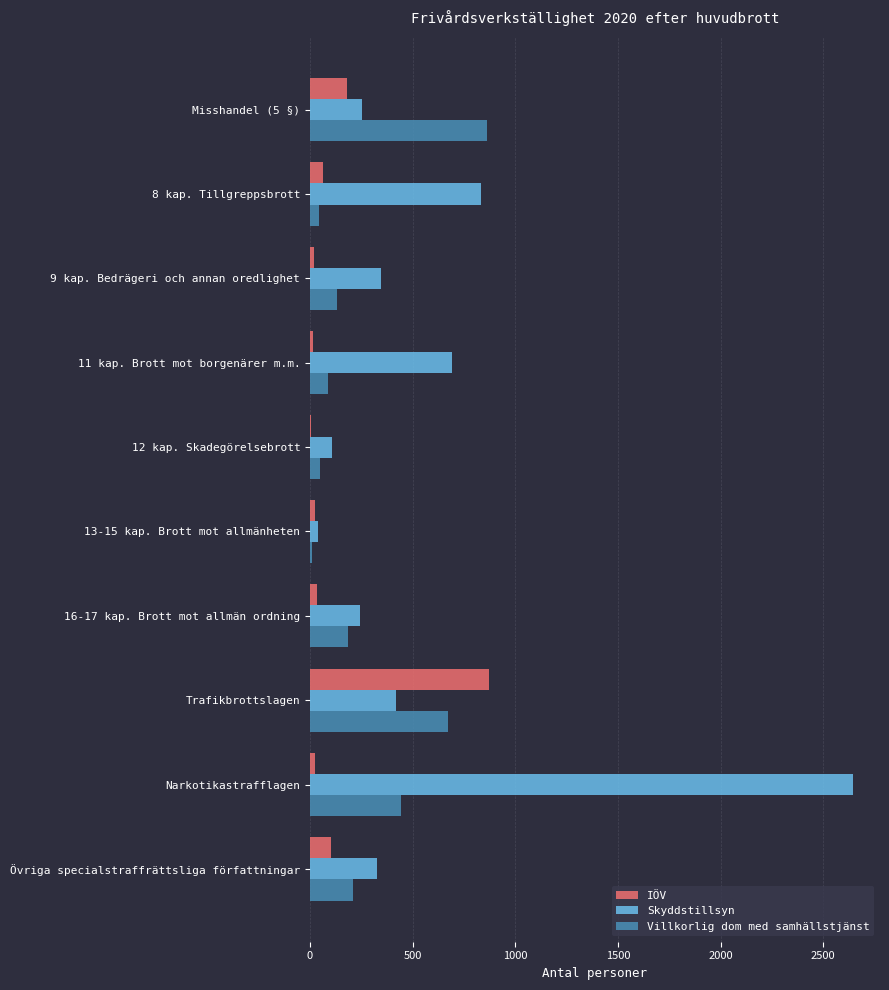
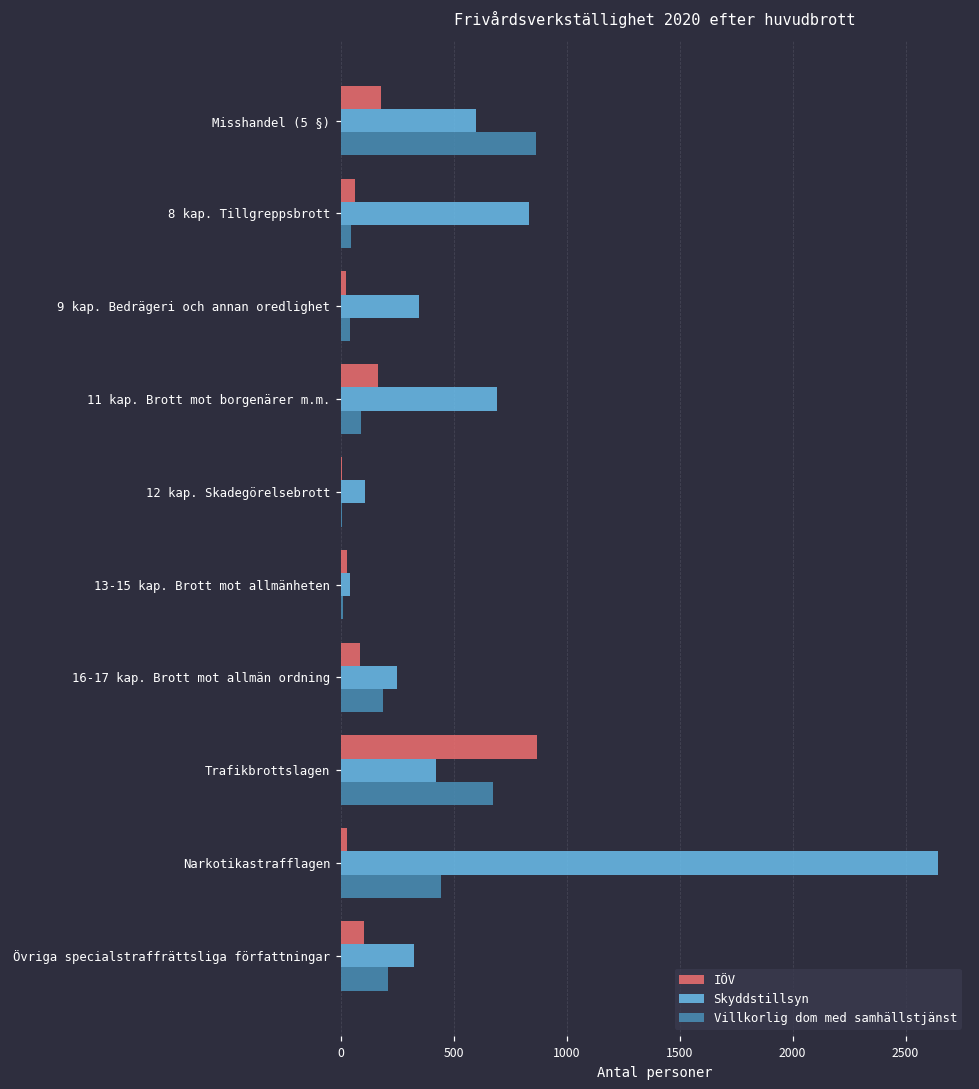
  {
    "IÖV": {
      "Misshandel (5 §)": 180,
      "8 kap. Tillgreppsbrott": 60,
      "9 kap. Bedrägeri och annan oredlighet": 20,
-     "11 kap. Brott mot borgenärer m.m.": 20,
+     "11 kap. Brott mot borgenärer m.m.": 170,
      "13-15 kap. Brott mot allmänheten": 30,
-     "16-17 kap. Brott mot allmän ordning": 40,
+     "16-17 kap. Brott mot allmän ordning": 90,
      "Trafikbrottslagen": 870,
      "Narkotikastrafflagen": 30,
      "Övriga specialstraffrättsliga författningar": 100
    },
    "Skyddstillsyn": {
-     "Misshandel (5 §)": 250,
+     "Misshandel (5 §)": 600,
      "8 kap. Tillgreppsbrott": 830,
      "9 kap. Bedrägeri och annan oredlighet": 350,
      "11 kap. Brott mot borgenärer m.m.": 690,
      "12 kap. Skadegörelsebrott": 110,
      "13-15 kap. Brott mot allmänheten": 40,
      "16-17 kap. Brott mot allmän ordning": 250,
      "Trafikbrottslagen": 420,
      "Narkotikastrafflagen": 2640,
      "Övriga specialstraffrättsliga författningar": 330
    },
    "Villkorlig dom med samhällstjänst": {
      "Misshandel (5 §)": 860,
      "8 kap. Tillgreppsbrott": 40,
-     "9 kap. Bedrägeri och annan oredlighet": 130,
+     "9 kap. Bedrägeri och annan oredlighet": 40,
      "11 kap. Brott mot borgenärer m.m.": 90,
-     "12 kap. Skadegörelsebrott": 50,
+     "12 kap. Skadegörelsebrott": 0,
      "16-17 kap. Brott mot allmän ordning": 180,
      "Trafikbrottslagen": 670,
      "Narkotikastrafflagen": 450,
      "Övriga specialstraffrättsliga författningar": 210
    }
  }
